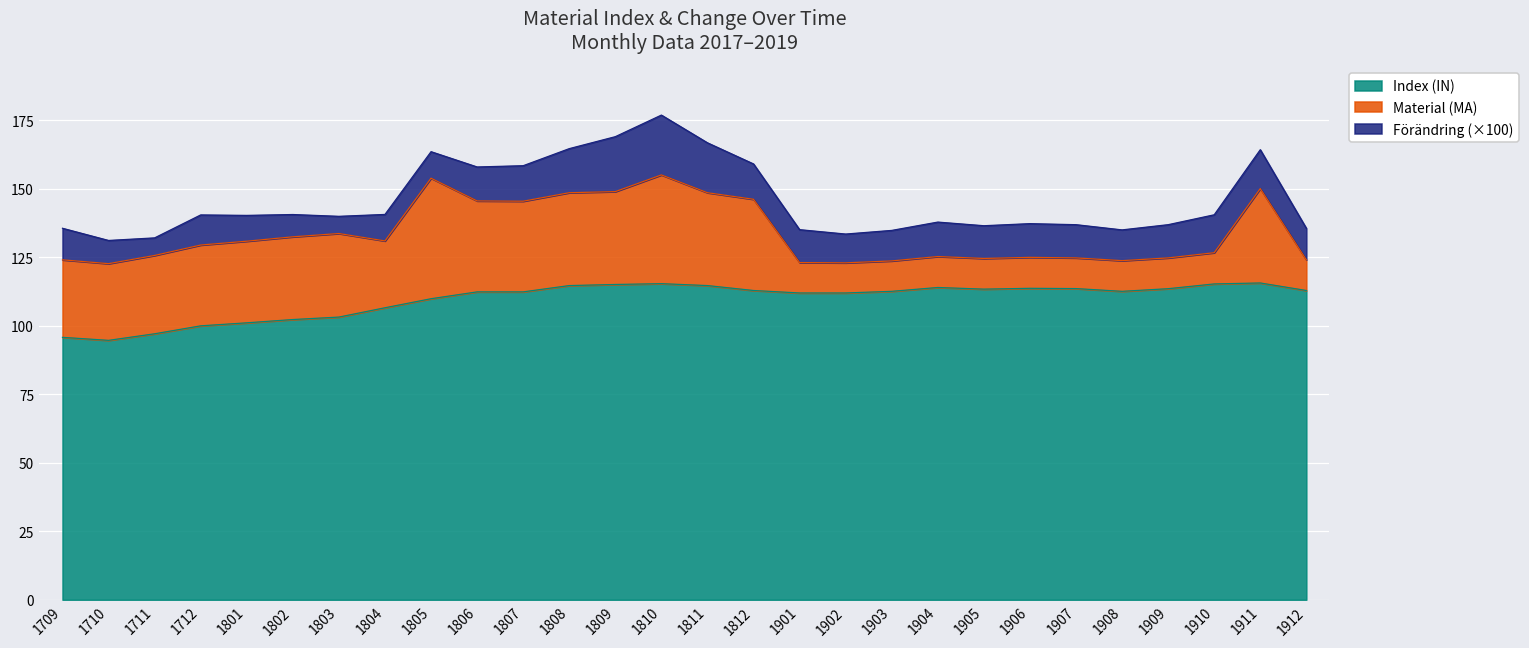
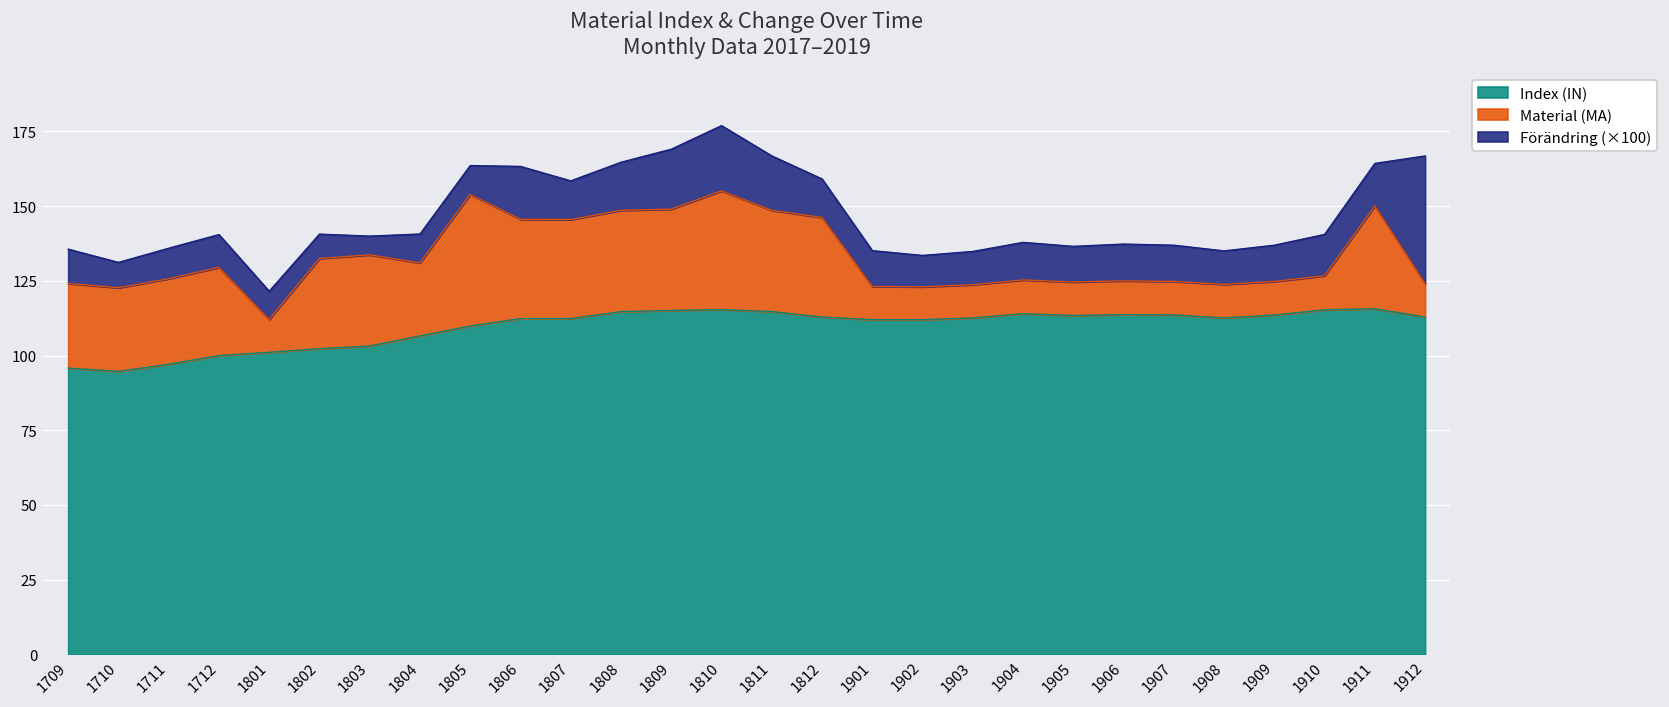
  {
    "Index (IN)": {
      "1709": 96,
      "1710": 95,
      "1711": 97,
      "1712": 100,
      "1801": 101,
      "1802": 102,
      "1803": 103,
      "1804": 107,
      "1805": 110,
      "1806": 112,
      "1807": 112,
      "1808": 115,
      "1809": 115,
      "1810": 115,
      "1811": 115,
      "1812": 113,
      "1901": 112,
      "1902": 112,
      "1903": 113,
      "1904": 114,
      "1905": 113,
      "1906": 114,
      "1907": 114,
      "1908": 113,
      "1909": 114,
      "1910": 115,
      "1911": 116,
      "1912": 113
    },
    "Material (MA)": {
      "1709": 124,
      "1710": 123,
      "1711": 126,
      "1712": 130,
-     "1801": 131,
+     "1801": 112,
      "1802": 133,
      "1803": 134,
      "1804": 131,
      "1805": 154,
      "1806": 146,
      "1807": 146,
      "1808": 149,
      "1809": 149,
      "1810": 155,
      "1811": 149,
      "1812": 146,
      "1901": 123,
      "1902": 123,
      "1903": 124,
      "1904": 125,
      "1905": 125,
      "1906": 125,
      "1907": 125,
      "1908": 124,
      "1909": 125,
      "1910": 127,
      "1911": 150,
      "1912": 124
    },
    "Förändring (×100)": {
-     "1711": 6,
+     "1711": 10,
      "1801": 9,
-     "1806": 12,
-     "1912": 12
+     "1806": 18,
+     "1912": 43
    }
  }
